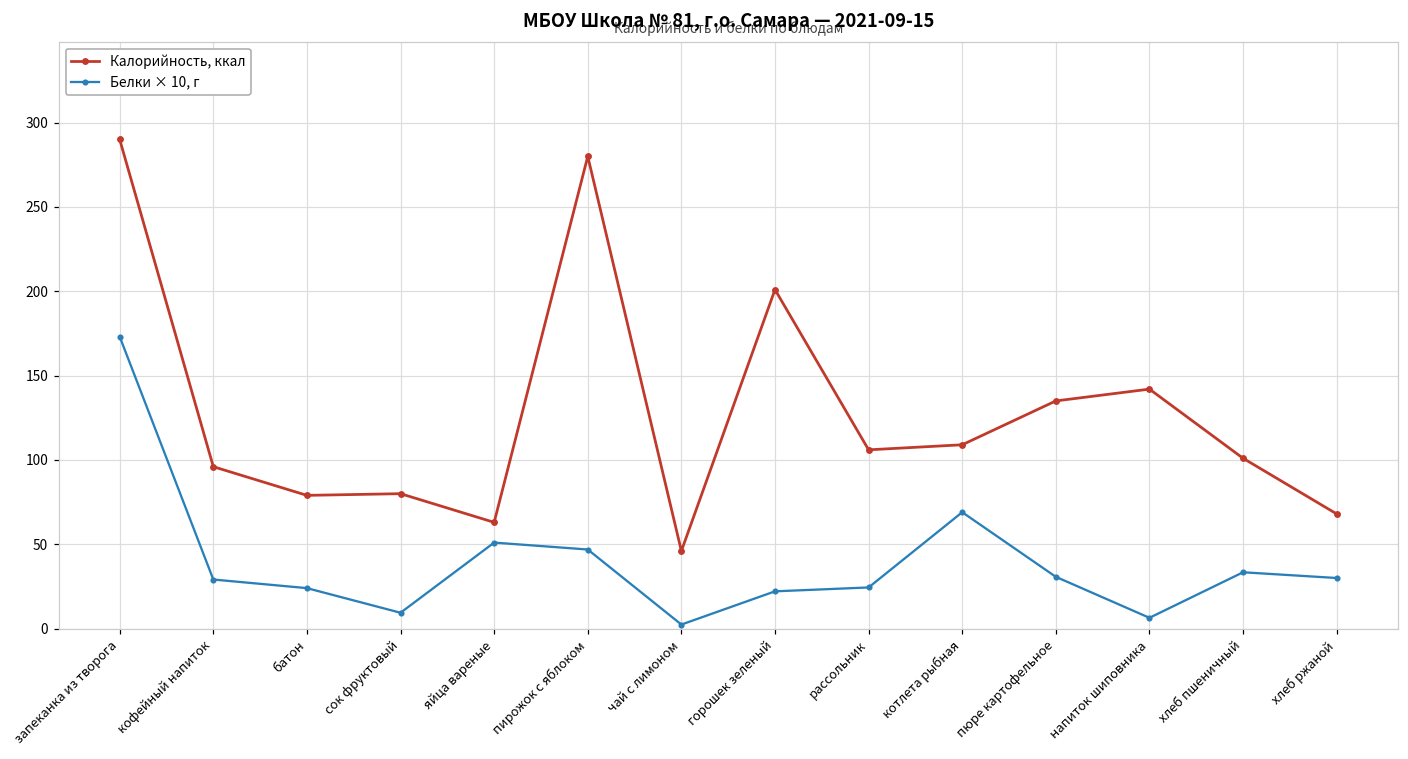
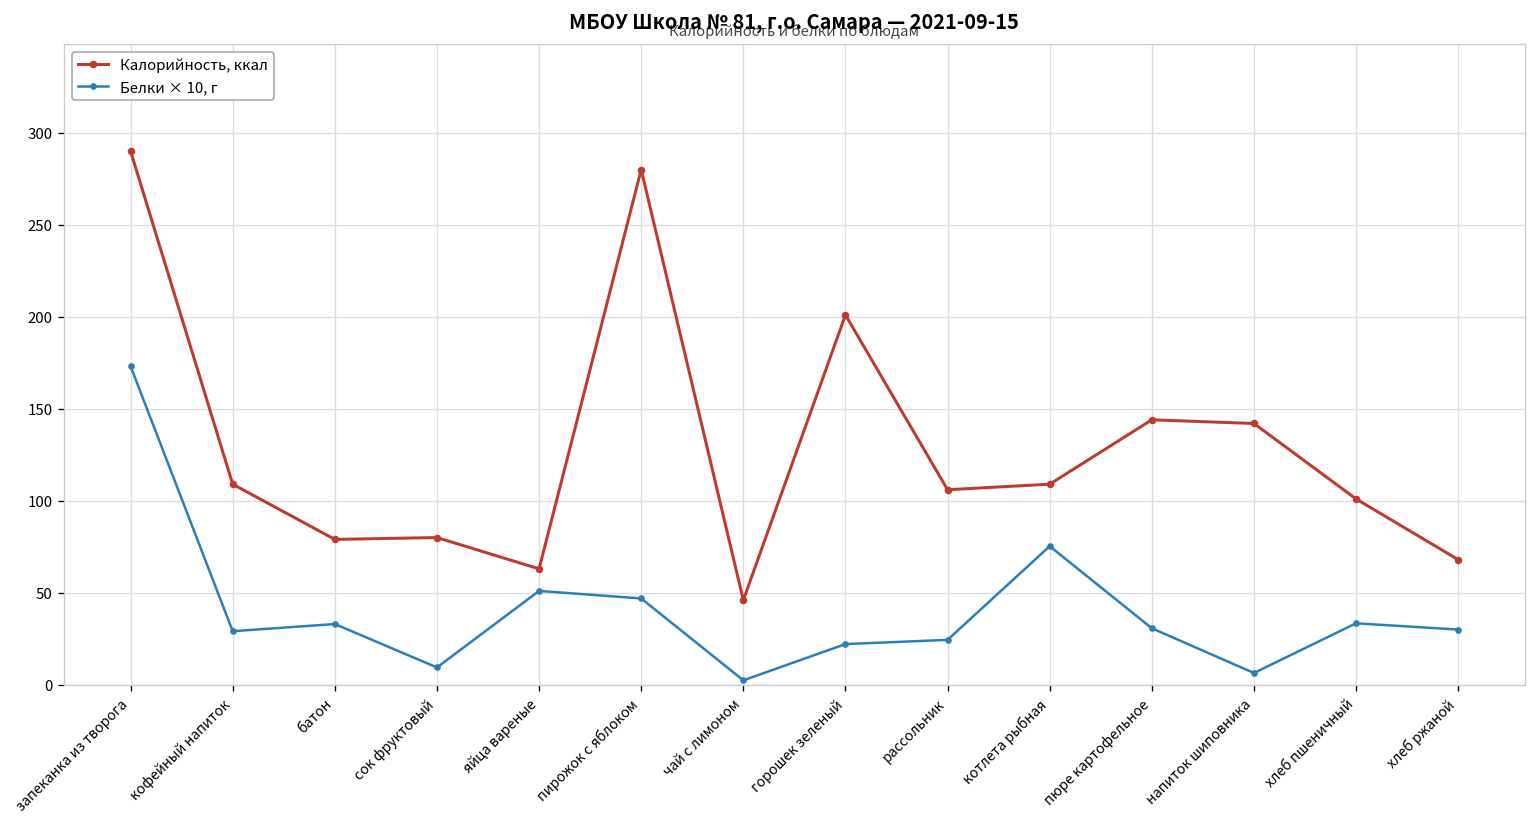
  {
    "Калорийность, ккал": {
      "запеканка из творога": 290,
-     "кофейный напиток": 96,
+     "кофейный напиток": 109,
      "батон": 79,
      "сок фруктовый": 80,
      "яйца вареные": 63,
      "пирожок с яблоком": 280,
      "чай с лимоном": 46,
      "горошек зеленый": 201,
      "рассольник": 106,
      "котлета рыбная": 109,
-     "пюре картофельное": 135,
+     "пюре картофельное": 144,
      "напиток шиповника": 142,
      "хлеб пшеничный": 101,
      "хлеб ржаной": 68
    },
    "Белки × 10, г": {
      "запеканка из творога": 173,
      "кофейный напиток": 29,
-     "батон": 24,
+     "батон": 33,
      "сок фруктовый": 9,
      "яйца вареные": 51,
      "пирожок с яблоком": 47,
      "чай с лимоном": 2,
      "горошек зеленый": 22,
      "рассольник": 24,
-     "котлета рыбная": 69,
+     "котлета рыбная": 75,
      "пюре картофельное": 31,
      "напиток шиповника": 6,
      "хлеб пшеничный": 33,
      "хлеб ржаной": 30
    }
  }
